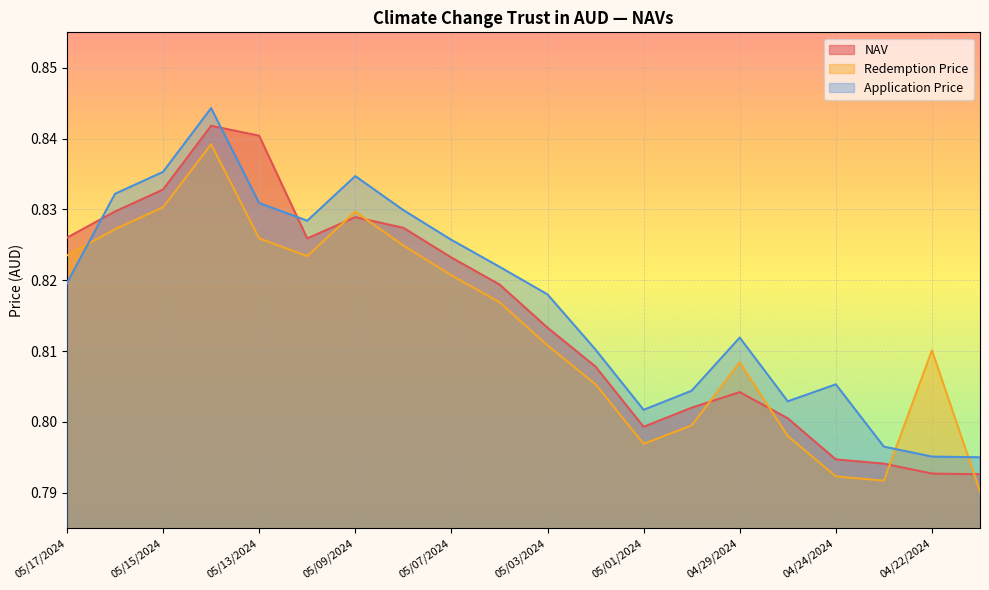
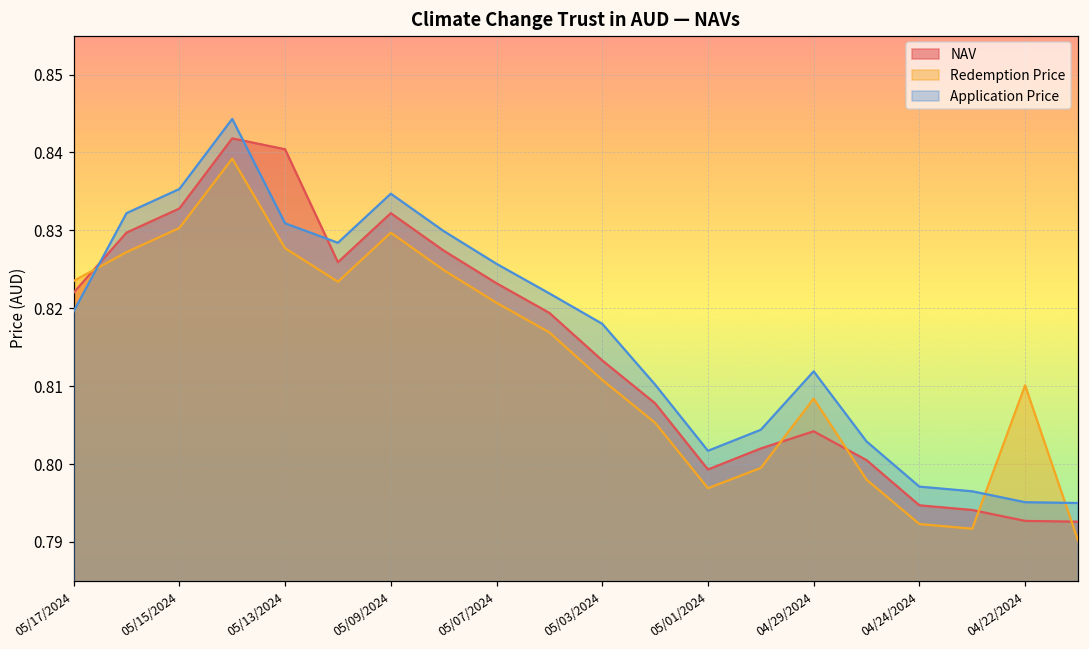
  {
    "NAV": {
-     "05/17/2024": 0.826,
+     "05/17/2024": 0.822,
      "05/15/2024": 0.833,
      "05/13/2024": 0.840,
-     "05/09/2024": 0.829,
+     "05/09/2024": 0.832,
      "05/07/2024": 0.823,
      "05/03/2024": 0.813,
      "05/01/2024": 0.799,
      "04/29/2024": 0.804,
      "04/24/2024": 0.795,
      "04/22/2024": 0.793
    },
    "Redemption Price": {
      "05/17/2024": 0.824,
      "05/15/2024": 0.830,
-     "05/13/2024": 0.826,
+     "05/13/2024": 0.828,
      "05/09/2024": 0.830,
      "05/07/2024": 0.821,
      "05/03/2024": 0.811,
      "05/01/2024": 0.797,
      "04/29/2024": 0.808,
      "04/24/2024": 0.792,
      "04/22/2024": 0.810
    },
    "Application Price": {
      "05/17/2024": 0.820,
      "05/15/2024": 0.835,
      "05/13/2024": 0.831,
      "05/09/2024": 0.835,
      "05/07/2024": 0.826,
      "05/03/2024": 0.818,
      "05/01/2024": 0.802,
      "04/29/2024": 0.812,
-     "04/24/2024": 0.805,
+     "04/24/2024": 0.797,
      "04/22/2024": 0.795
    }
  }
